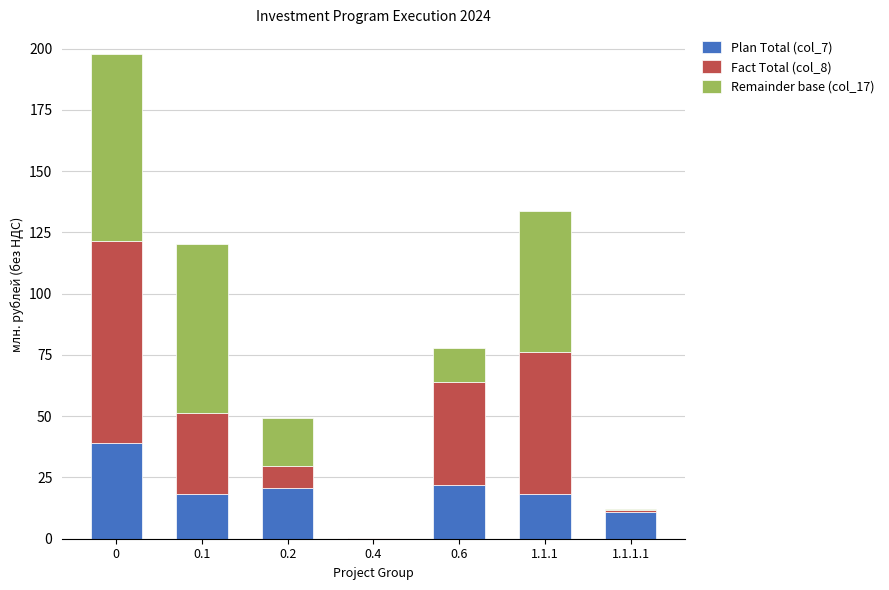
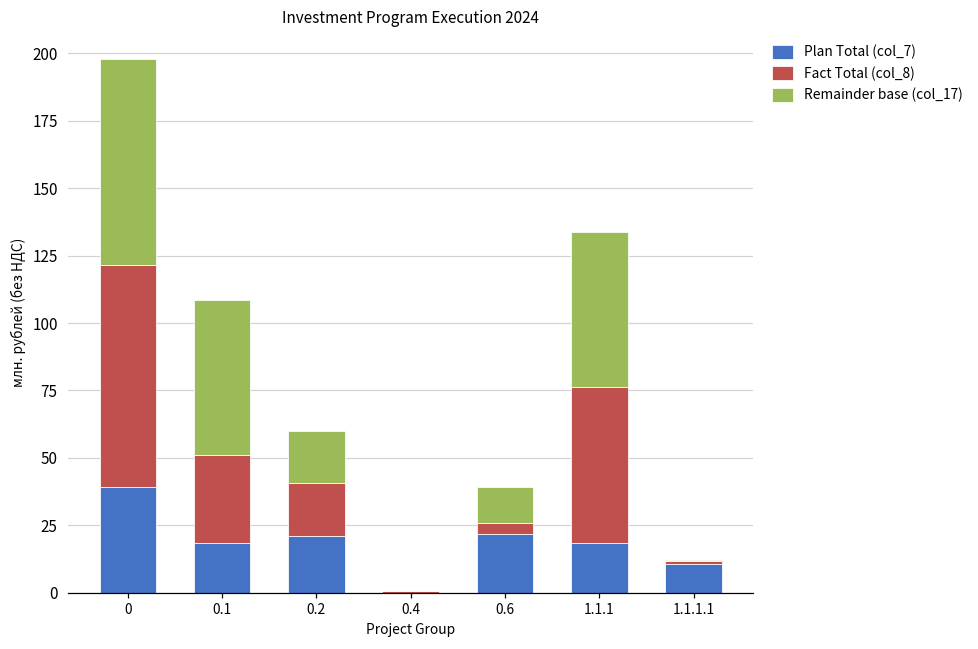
  {
    "Plan Total (col_7)": {
      "0": 39,
      "0.1": 18,
      "0.2": 21,
      "0.4": 0,
      "0.6": 22,
      "1.1.1": 18,
      "1.1.1.1": 11
    },
    "Fact Total (col_8)": {
      "0": 82,
      "0.1": 33,
-     "0.2": 9,
-     "0.6": 42,
+     "0.2": 20,
+     "0.6": 4,
      "1.1.1": 58
    },
    "Remainder base (col_17)": {
      "0": 77,
-     "0.1": 69,
+     "0.1": 57,
      "0.2": 19,
      "0.6": 14,
      "1.1.1": 57
    }
  }
